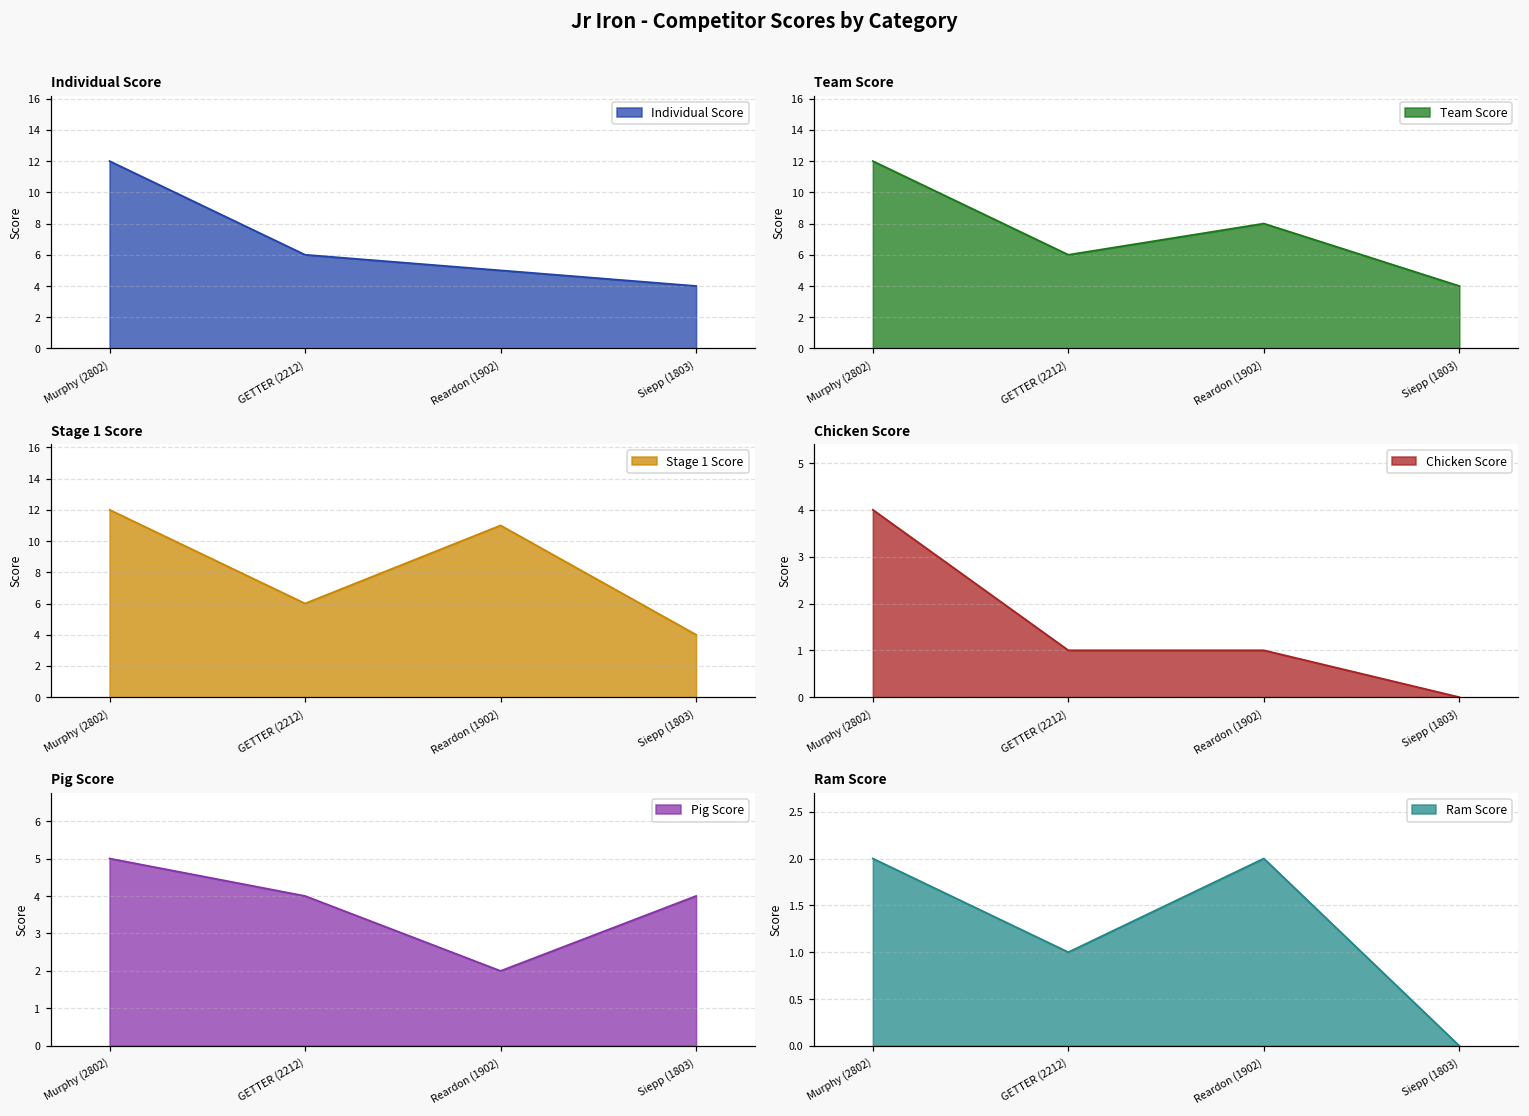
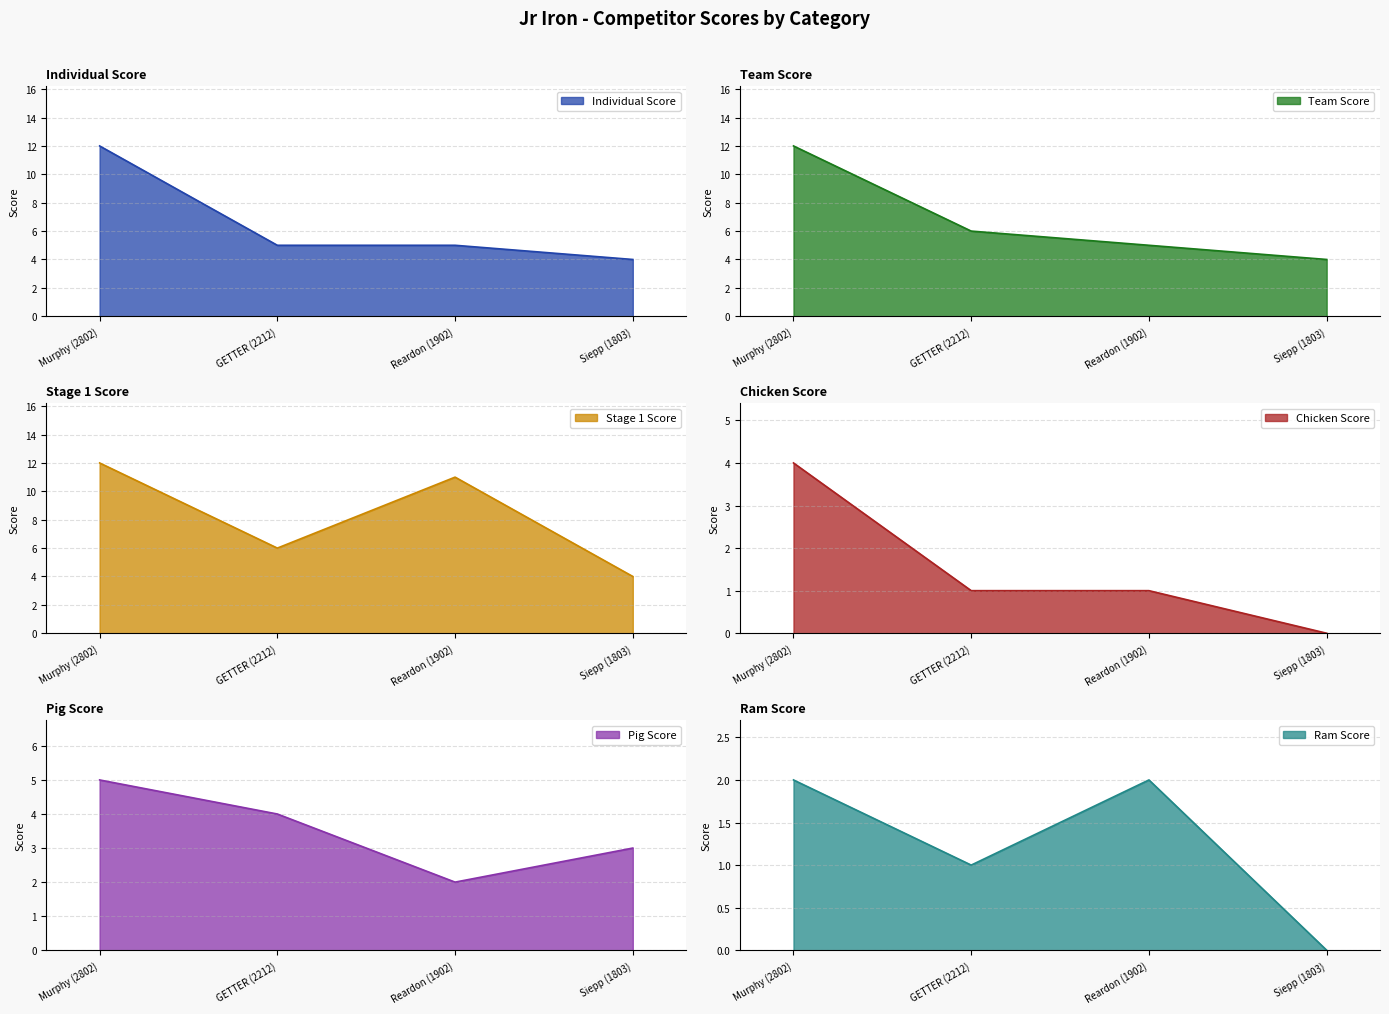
  {
    "Individual Score": {
      "Murphy (2802)": 12,
-     "GETTER (2212)": 6,
+     "GETTER (2212)": 5,
      "Reardon (1902)": 5,
      "Siepp (1803)": 4
    },
    "Team Score": {
      "Murphy (2802)": 12,
      "GETTER (2212)": 6,
-     "Reardon (1902)": 8,
+     "Reardon (1902)": 5,
      "Siepp (1803)": 4
    },
    "Stage 1 Score": {
      "Murphy (2802)": 12.0,
      "GETTER (2212)": 6.0,
      "Reardon (1902)": 11.0,
      "Siepp (1803)": 4.0
    },
    "Chicken Score": {
      "Murphy (2802)": 4.0,
      "GETTER (2212)": 1.0,
      "Reardon (1902)": 1.0,
      "Siepp (1803)": 0.0
    },
    "Pig Score": {
      "Murphy (2802)": 5,
      "GETTER (2212)": 4,
      "Reardon (1902)": 2,
-     "Siepp (1803)": 4
+     "Siepp (1803)": 3
    },
    "Ram Score": {
      "Murphy (2802)": 2.0,
      "GETTER (2212)": 1.0,
      "Reardon (1902)": 2.0,
      "Siepp (1803)": 0.0
    }
  }
